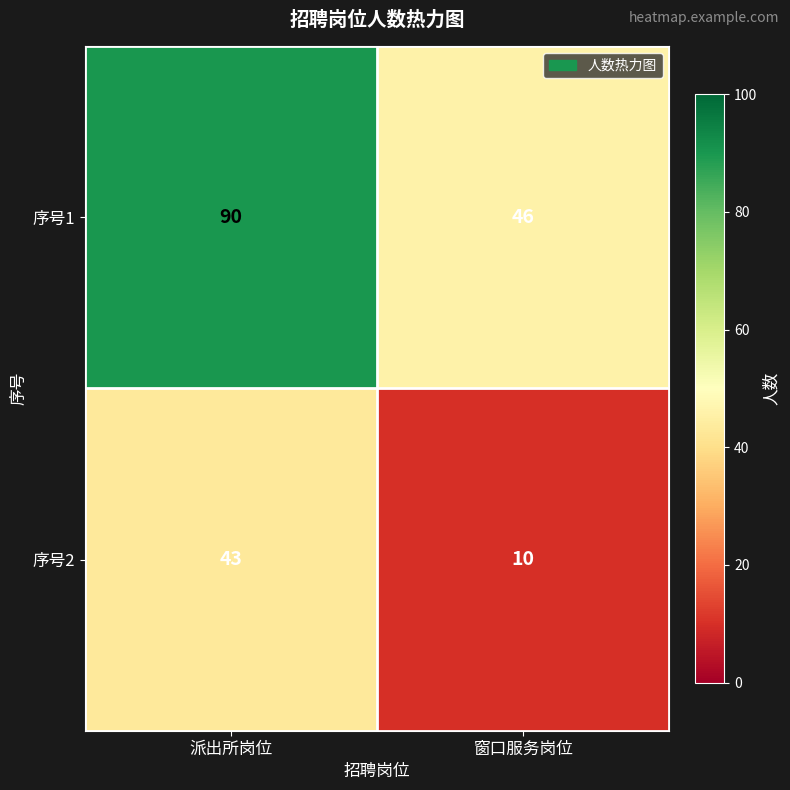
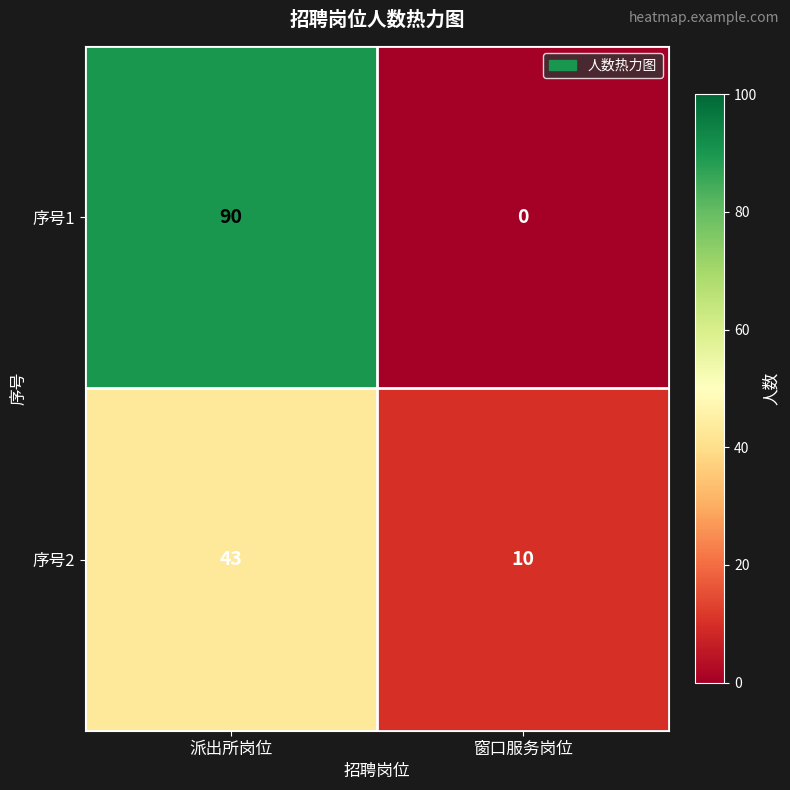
  {
    "序号1": {
      "派出所岗位": 90,
-     "窗口服务岗位": 46
+     "窗口服务岗位": 0
    },
    "序号2": {
      "派出所岗位": 43,
      "窗口服务岗位": 10
    }
  }
